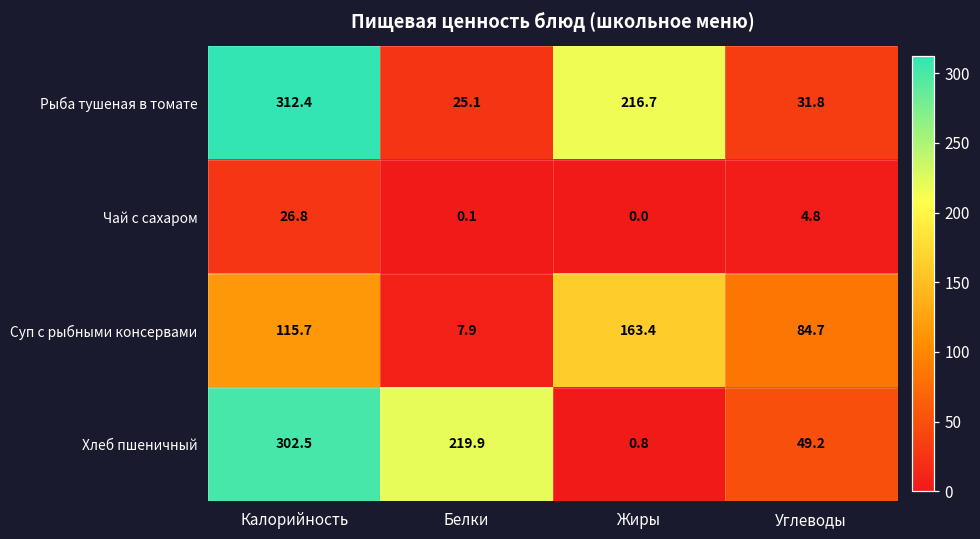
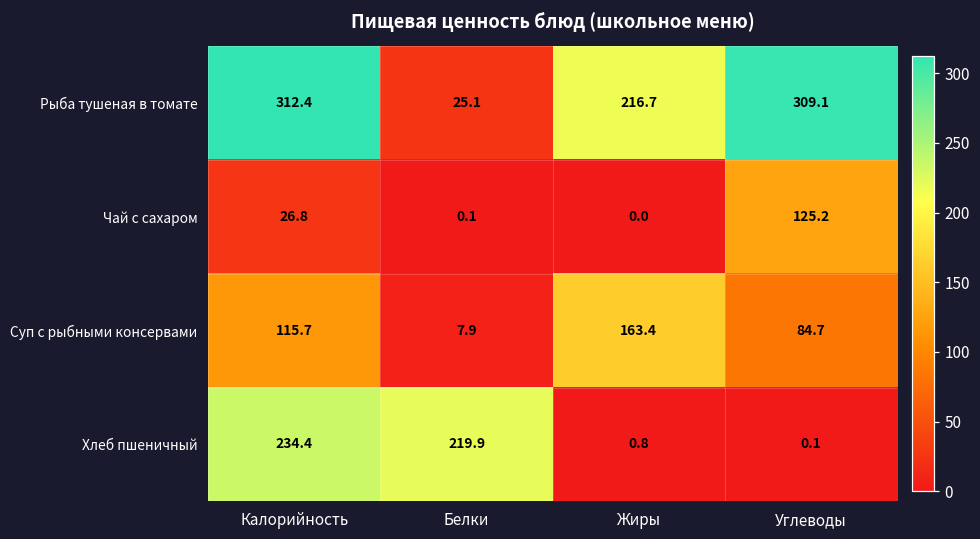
  {
    "Рыба тушеная в томате": {
      "Калорийность": 312.4,
      "Белки": 25.1,
      "Жиры": 216.7,
-     "Углеводы": 31.8
+     "Углеводы": 309.1
    },
    "Чай с сахаром": {
      "Калорийность": 26.8,
      "Белки": 0.1,
      "Жиры": 0.0,
-     "Углеводы": 4.8
+     "Углеводы": 125.2
    },
    "Суп с рыбными консервами": {
      "Калорийность": 115.7,
      "Белки": 7.9,
      "Жиры": 163.4,
      "Углеводы": 84.7
    },
    "Хлеб пшеничный": {
-     "Калорийность": 302.5,
+     "Калорийность": 234.4,
      "Белки": 219.9,
      "Жиры": 0.8,
-     "Углеводы": 49.2
+     "Углеводы": 0.1
    }
  }
